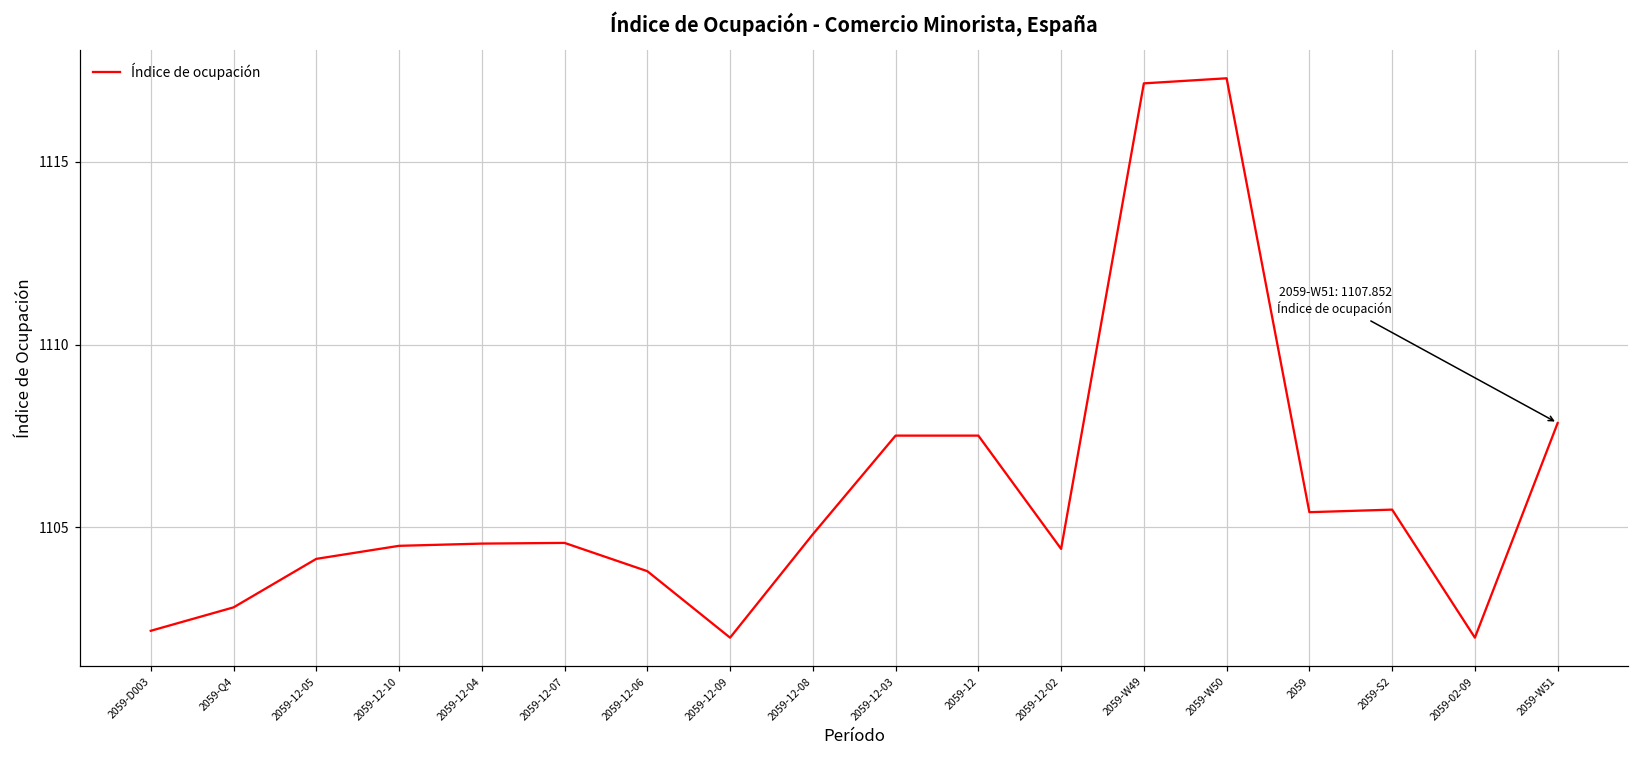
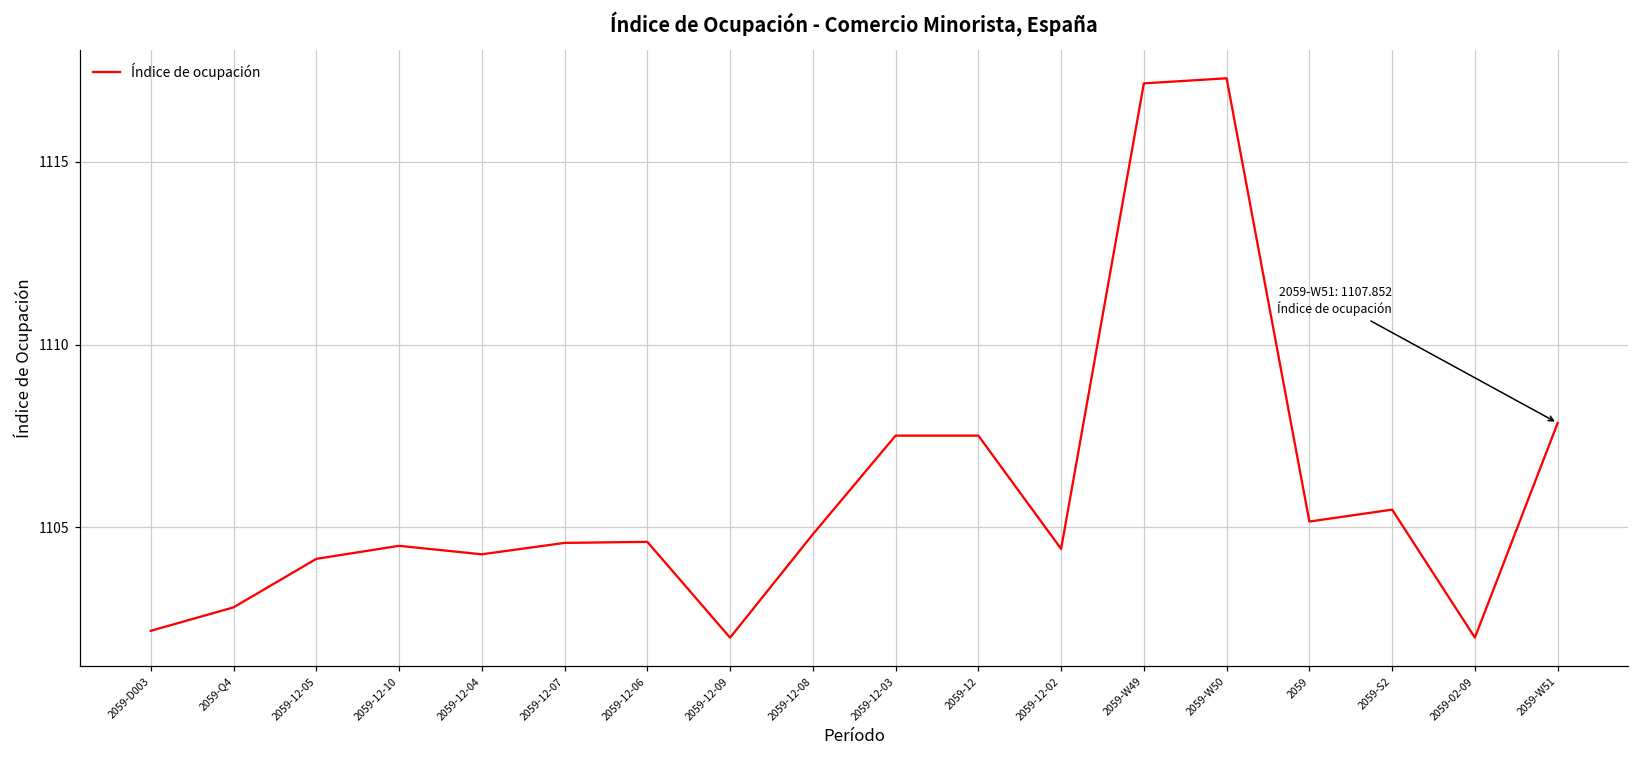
  {
    "2059-D003": 1102.2,
    "2059-Q4": 1102.8,
    "2059-12-05": 1104.1,
    "2059-12-10": 1104.5,
-   "2059-12-04": 1104.6,
+   "2059-12-04": 1104.3,
    "2059-12-07": 1104.6,
-   "2059-12-06": 1103.8,
+   "2059-12-06": 1104.6,
    "2059-12-09": 1102.0,
    "2059-12-08": 1104.8,
    "2059-12-03": 1107.5,
    "2059-12": 1107.5,
    "2059-12-02": 1104.4,
    "2059-W49": 1117.2,
    "2059-W50": 1117.3,
-   "2059": 1105.4,
+   "2059": 1105.2,
    "2059-S2": 1105.5,
    "2059-02-09": 1102.0
  }
